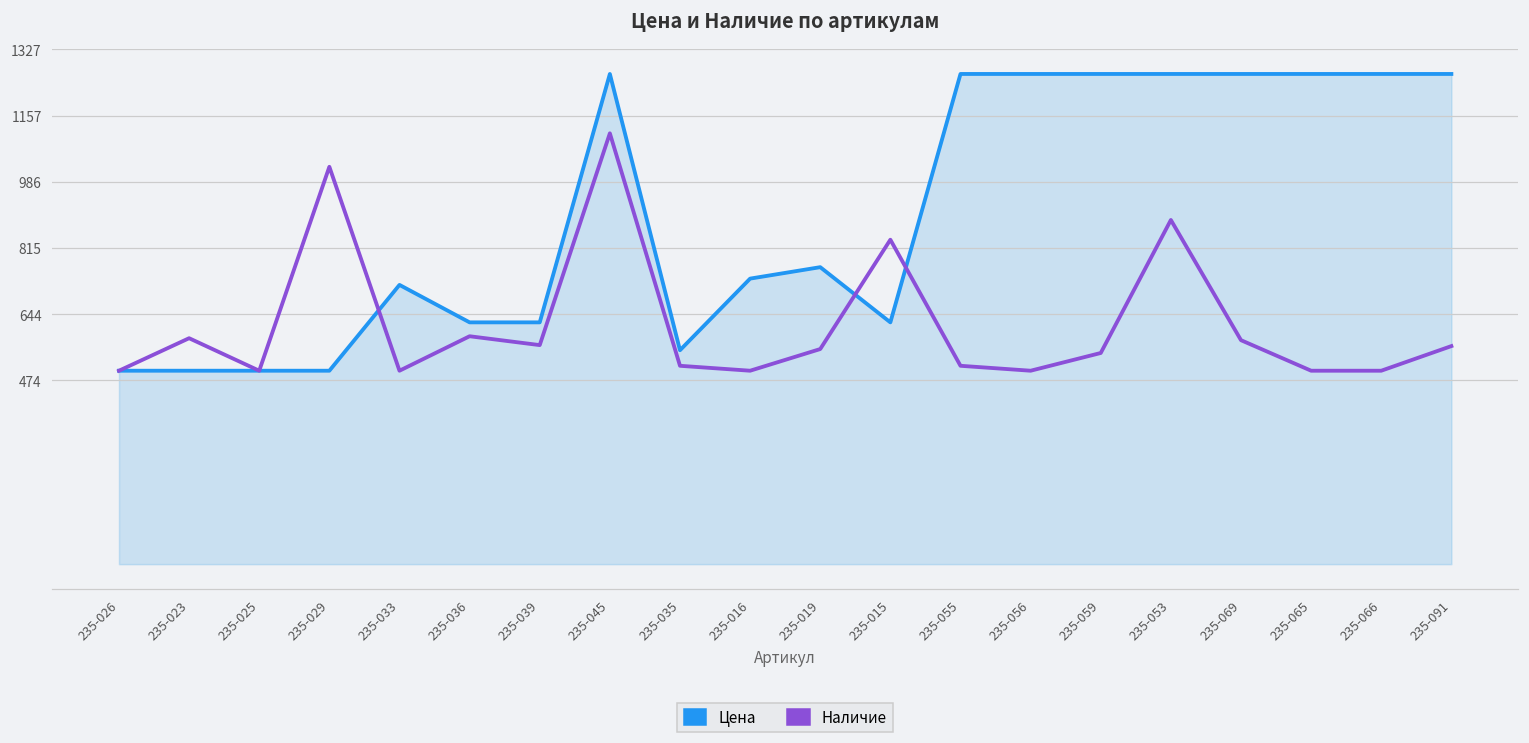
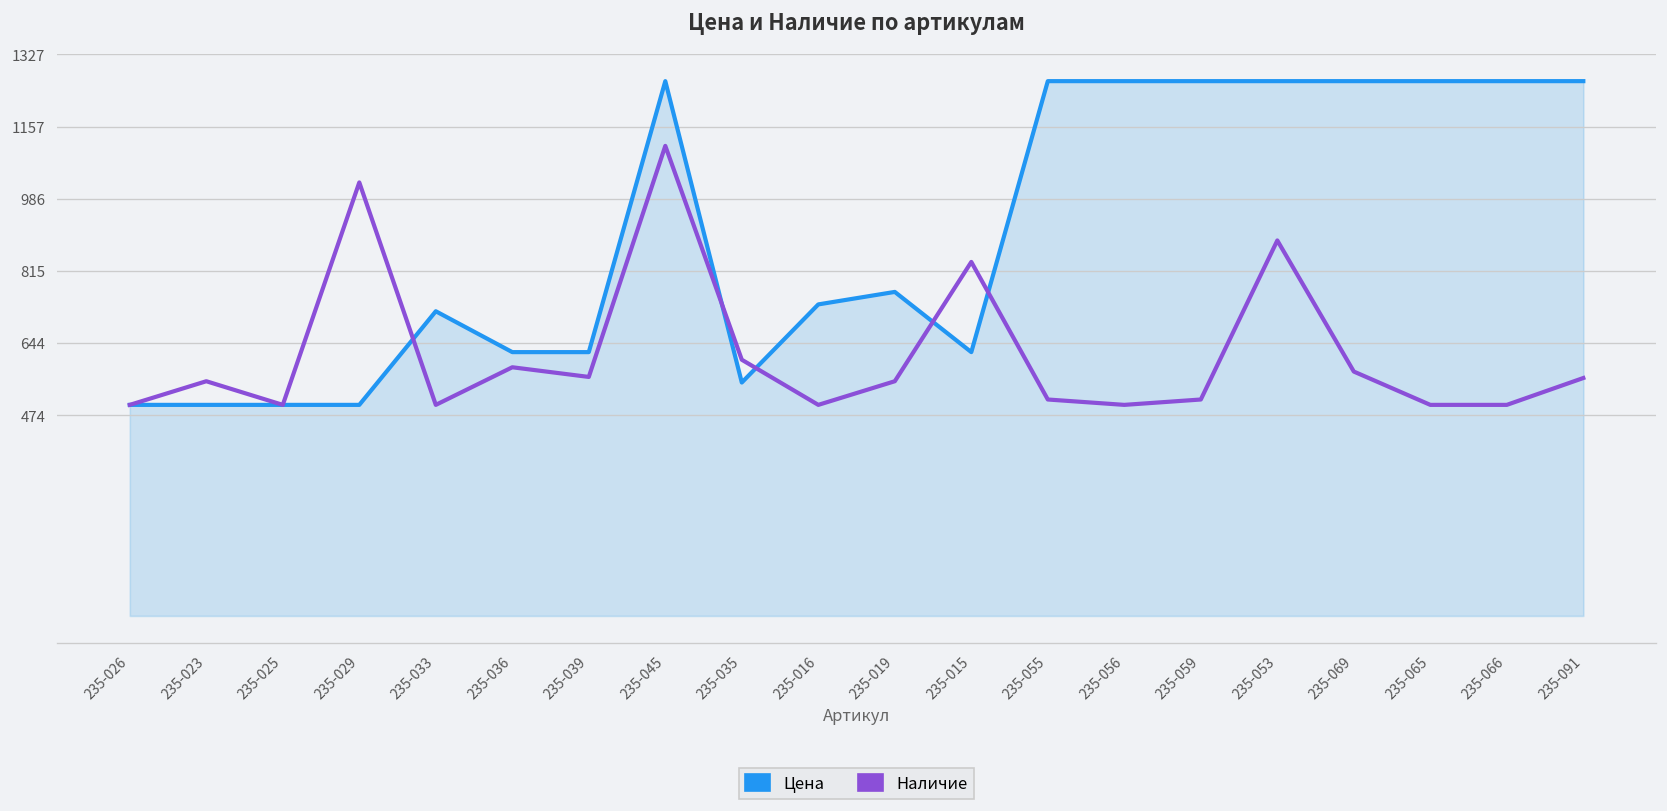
  {
    "Цена": {
      "235-023": 500,
      "235-029": 500,
      "235-033": 720,
      "235-036": 620,
      "235-039": 620,
      "235-045": 1260,
      "235-035": 550,
      "235-016": 740,
      "235-019": 770,
      "235-015": 620,
      "235-055": 1260,
      "235-056": 1260,
      "235-059": 1260,
      "235-053": 1260,
      "235-069": 1260,
      "235-065": 1260,
      "235-066": 1260,
      "235-091": 1260
    },
    "Наличие": {
-     "235-023": 580,
+     "235-023": 550,
      "235-029": 1030,
      "235-033": 500,
      "235-036": 590,
      "235-039": 570,
      "235-045": 1110,
-     "235-035": 510,
+     "235-035": 610,
      "235-016": 500,
      "235-019": 550,
      "235-015": 840,
      "235-055": 510,
      "235-056": 500,
-     "235-059": 540,
+     "235-059": 510,
      "235-053": 890,
      "235-069": 580,
      "235-065": 500,
      "235-066": 500,
      "235-091": 560
    }
  }
